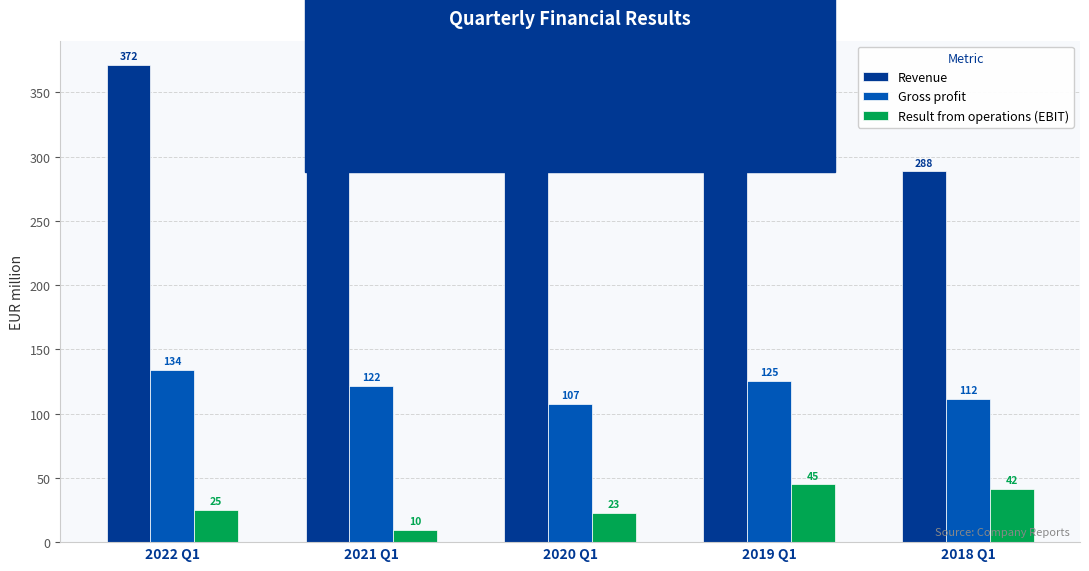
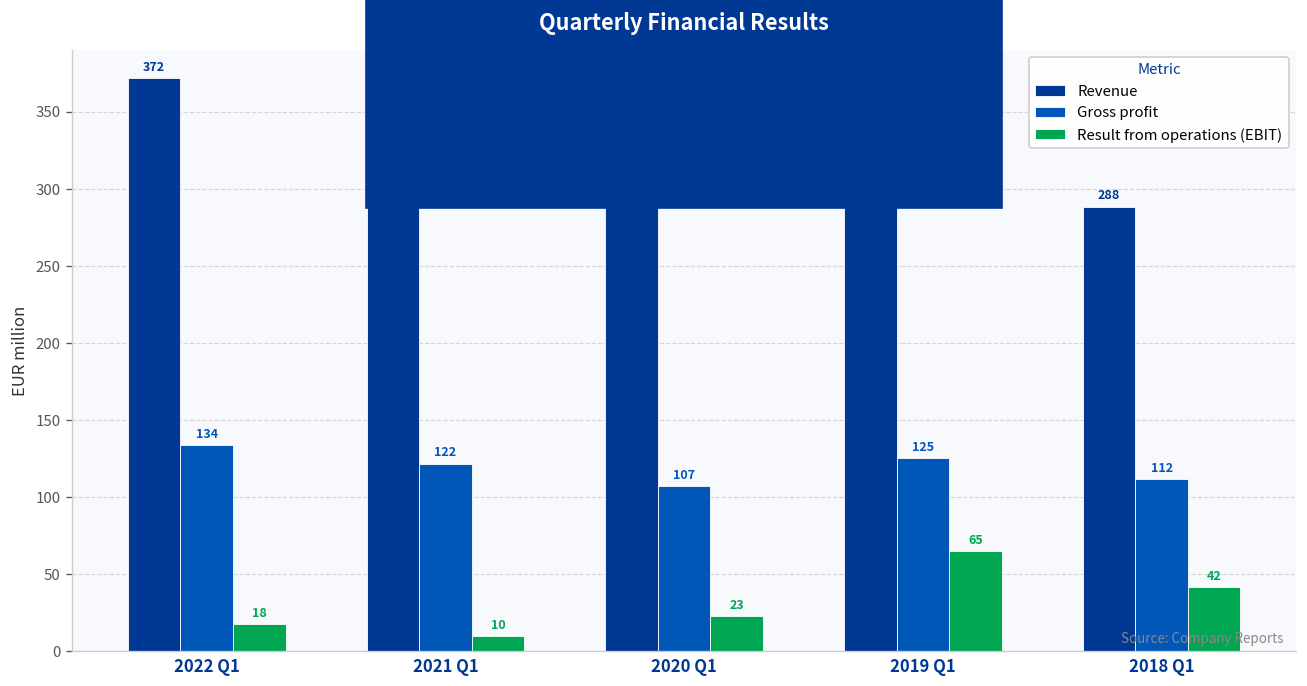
  {
    "Result from operations (EBIT)": {
-     "2022 Q1": 25,
+     "2022 Q1": 18,
      "2021 Q1": 10,
      "2020 Q1": 23,
-     "2019 Q1": 45,
+     "2019 Q1": 65,
      "2018 Q1": 42
    }
  }
